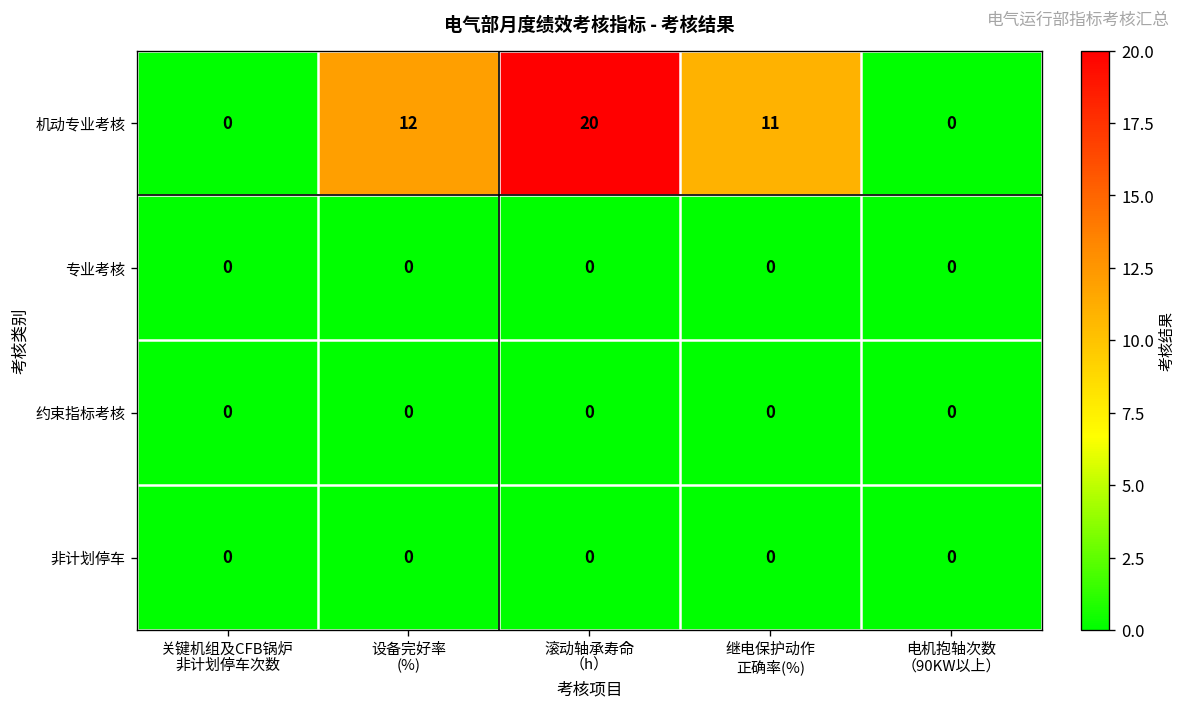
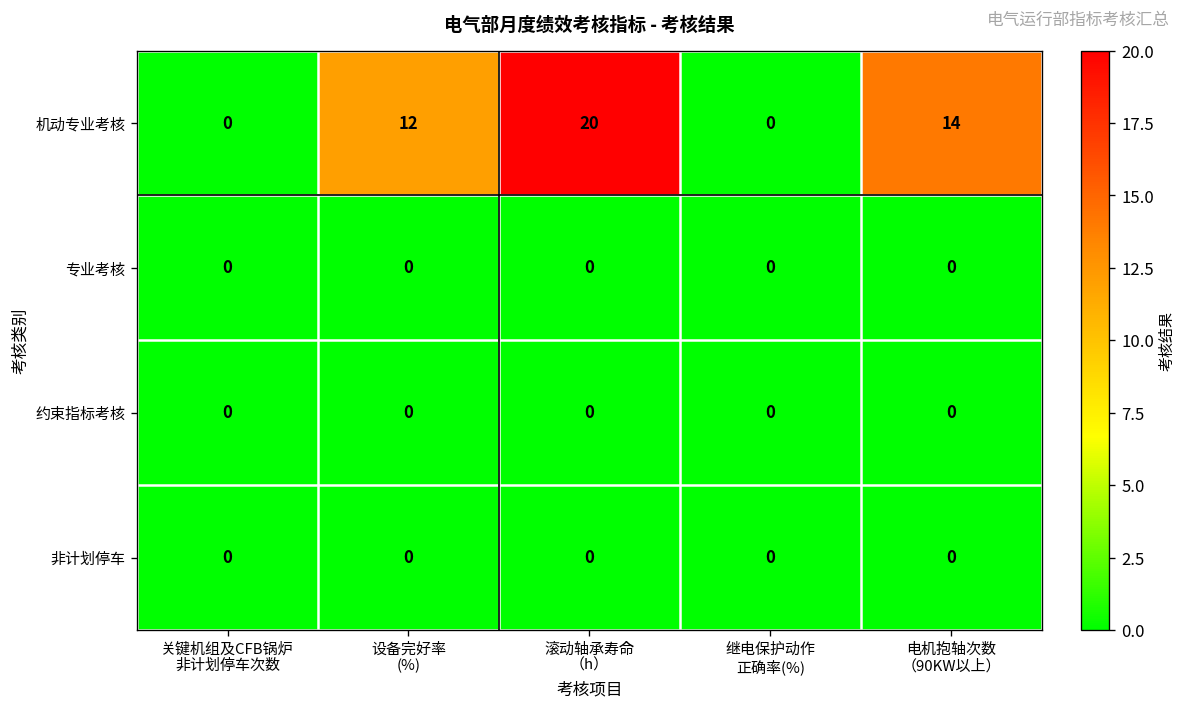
  {
    "机动专业考核": {
      "关键机组及CFB锅炉 非计划停车次数": 0,
      "设备完好率 (%)": 12,
      "滚动轴承寿命 （h）": 20,
-     "继电保护动作 正确率(%)": 11,
-     "电机抱轴次数 （90KW以上）": 0
+     "继电保护动作 正确率(%)": 0,
+     "电机抱轴次数 （90KW以上）": 14
    },
    "专业考核": {
      "关键机组及CFB锅炉 非计划停车次数": 0,
      "设备完好率 (%)": 0,
      "滚动轴承寿命 （h）": 0,
      "继电保护动作 正确率(%)": 0,
      "电机抱轴次数 （90KW以上）": 0
    },
    "约束指标考核": {
      "关键机组及CFB锅炉 非计划停车次数": 0,
      "设备完好率 (%)": 0,
      "滚动轴承寿命 （h）": 0,
      "继电保护动作 正确率(%)": 0,
      "电机抱轴次数 （90KW以上）": 0
    },
    "非计划停车": {
      "关键机组及CFB锅炉 非计划停车次数": 0,
      "设备完好率 (%)": 0,
      "滚动轴承寿命 （h）": 0,
      "继电保护动作 正确率(%)": 0,
      "电机抱轴次数 （90KW以上）": 0
    }
  }
